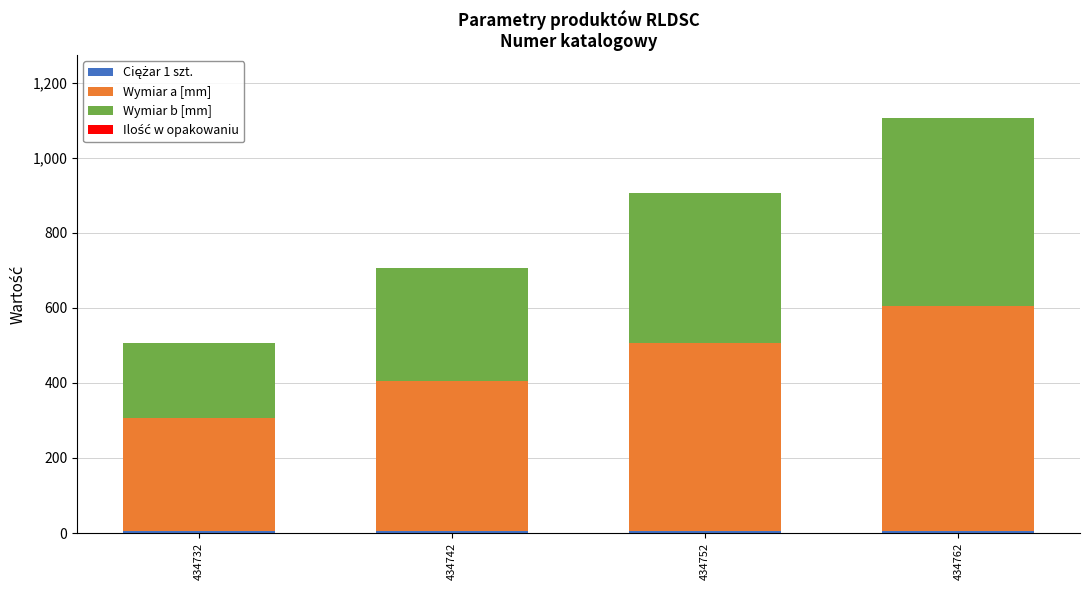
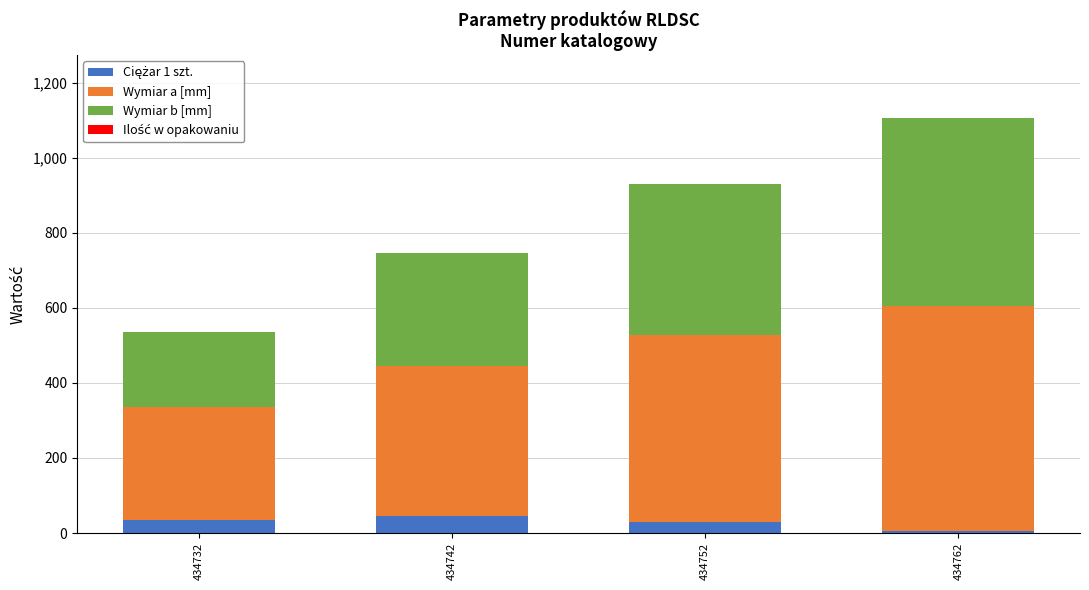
  {
    "Ciężar 1 szt.": {
-     "434732": 10,
-     "434742": 10,
-     "434752": 10
+     "434732": 30,
+     "434742": 50,
+     "434752": 30
    },
    "Wymiar a [mm]": {
      "434732": 300,
      "434742": 400,
      "434752": 500,
      "434762": 600
    },
    "Ilość w opakowaniu": {
      "434732": 200,
      "434742": 300,
      "434752": 400,
      "434762": 500
    }
  }
